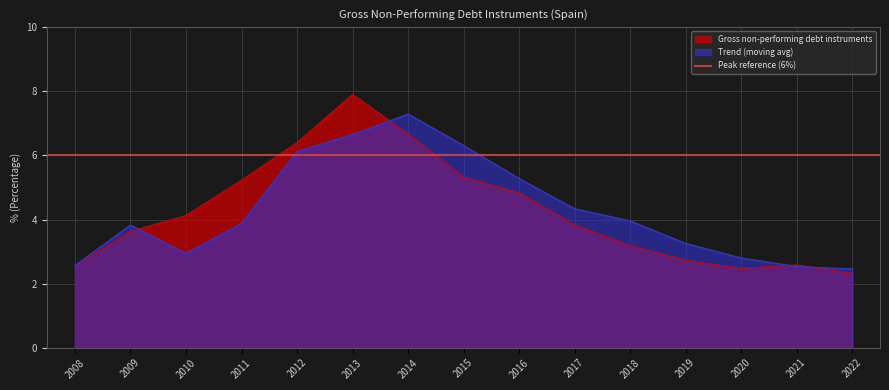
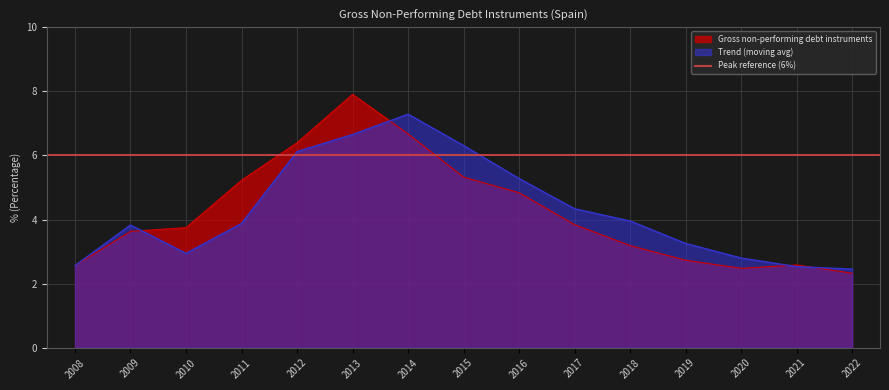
  {
    "Gross non-performing debt instruments": {
      "2009": 3.6,
-     "2010": 4.1,
+     "2010": 3.7,
      "2011": 5.2,
      "2012": 6.4,
      "2013": 7.9,
      "2014": 6.7,
      "2015": 5.3,
      "2016": 4.8,
      "2017": 3.8,
      "2018": 3.2,
      "2019": 2.7,
      "2020": 2.5,
      "2022": 2.3
    },
    "Trend (moving avg)": {
      "2009": 3.8,
      "2010": 2.9,
      "2011": 3.9,
      "2012": 6.1,
      "2013": 6.7,
      "2014": 7.3,
      "2015": 6.3,
      "2016": 5.3,
      "2017": 4.3,
      "2018": 4.0,
      "2019": 3.3,
      "2020": 2.8,
      "2022": 2.5
    }
  }
